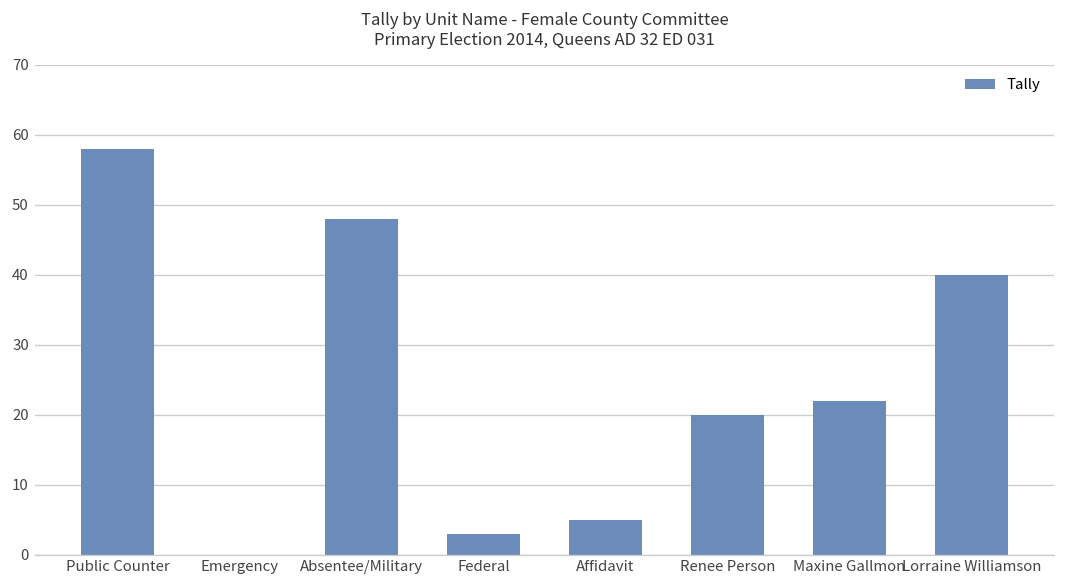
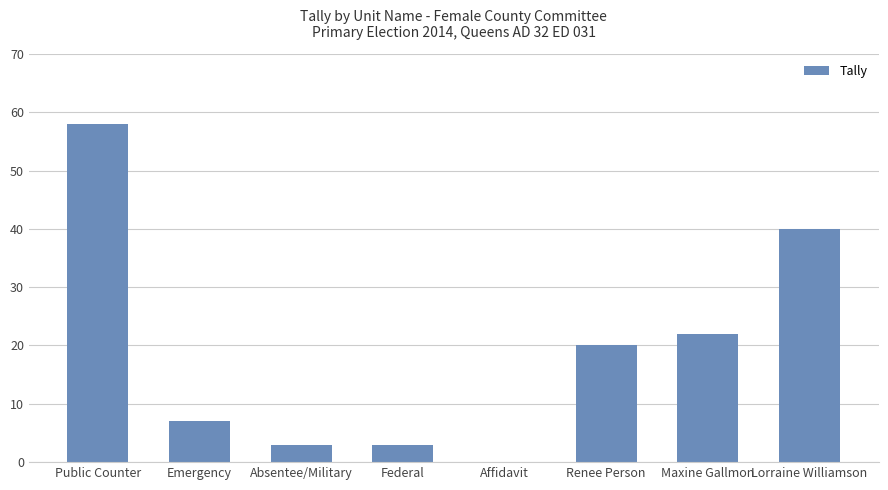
  {
    "Public Counter": 58,
-   "Emergency": 0,
-   "Absentee/Military": 48,
+   "Emergency": 7,
+   "Absentee/Military": 3,
    "Federal": 3,
-   "Affidavit": 5,
+   "Affidavit": 0,
    "Renee Person": 20,
    "Maxine Gallmon": 22,
    "Lorraine Williamson": 40
  }
